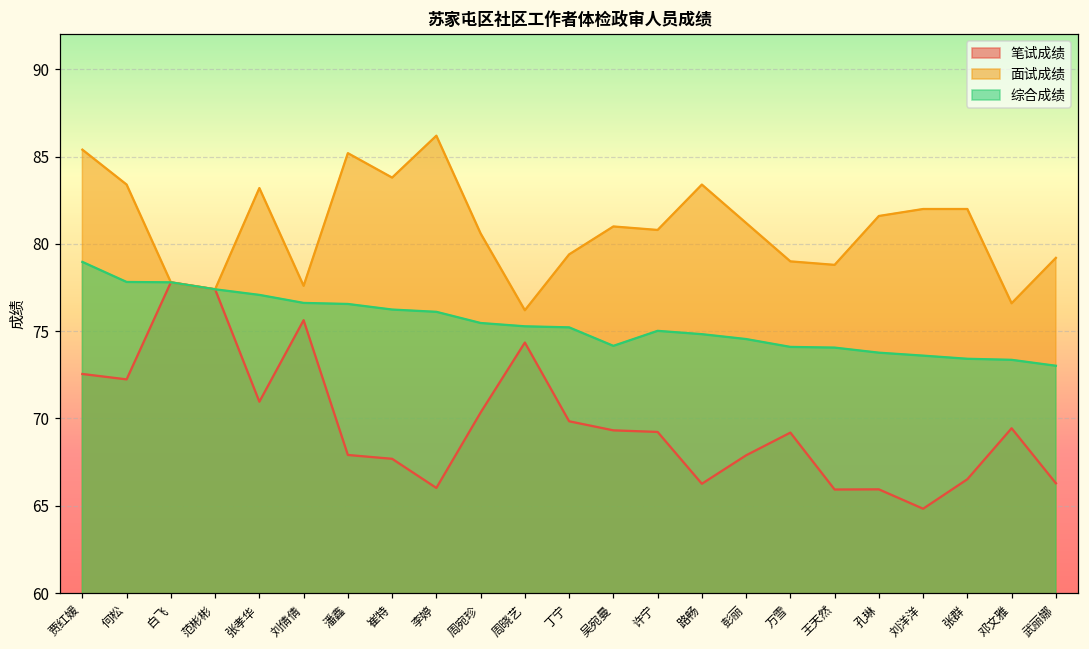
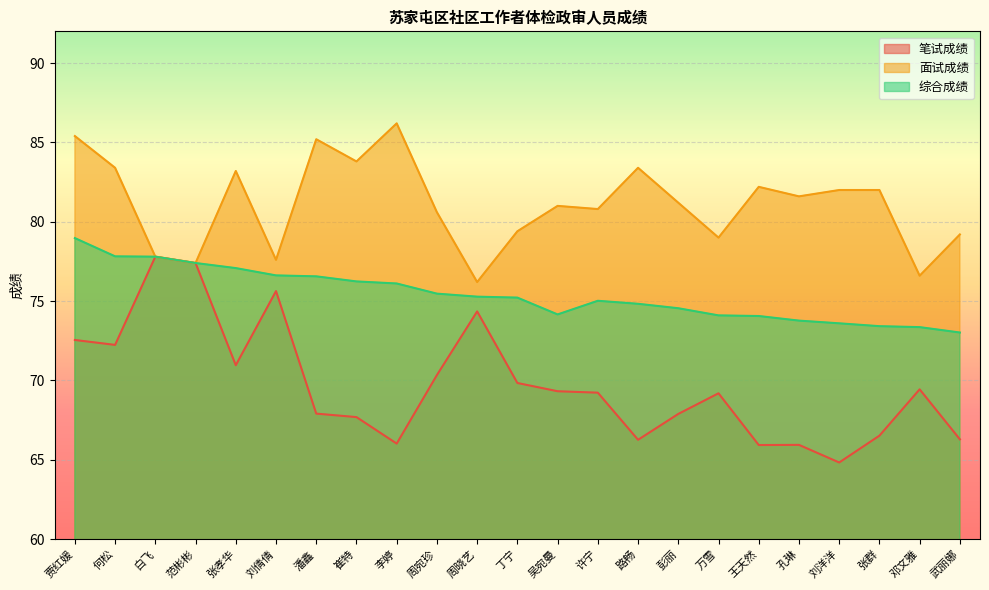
  {
    "笔试成绩": {
      "贾红媛": 72.6,
      "何松": 72.2,
      "张孝华": 71.0,
      "刘倩倩": 75.6,
      "潘鑫": 67.9,
      "崔特": 67.7,
      "李婷": 66.0,
      "周宛珍": 70.3,
      "周晓艺": 74.4,
      "丁宁": 69.8,
      "吴宛曼": 69.3,
      "许宁": 69.2,
      "路畅": 66.3,
      "彭丽": 67.9,
      "万雪": 69.2,
      "王天然": 65.9,
      "孔琳": 65.9,
      "刘洋洋": 64.8,
      "张群": 66.5,
      "邓文雅": 69.4,
      "武丽娜": 66.3
    },
    "面试成绩": {
      "贾红媛": 85.4,
      "何松": 83.4,
      "张孝华": 83.2,
      "刘倩倩": 77.6,
      "潘鑫": 85.2,
      "崔特": 83.8,
      "李婷": 86.2,
      "周宛珍": 80.6,
      "周晓艺": 76.2,
      "丁宁": 79.4,
      "吴宛曼": 81.0,
      "许宁": 80.8,
      "路畅": 83.4,
      "彭丽": 81.2,
      "万雪": 79.0,
-     "王天然": 78.8,
+     "王天然": 82.2,
      "孔琳": 81.6,
      "刘洋洋": 82.0,
      "张群": 82.0,
      "邓文雅": 76.6,
      "武丽娜": 79.2
    },
    "综合成绩": {
      "贾红媛": 79.0,
      "何松": 77.8,
      "张孝华": 77.1,
      "刘倩倩": 76.6,
      "潘鑫": 76.6,
      "崔特": 76.2,
      "李婷": 76.1,
      "周宛珍": 75.5,
      "周晓艺": 75.3,
      "丁宁": 75.2,
      "吴宛曼": 74.2,
      "许宁": 75.0,
      "路畅": 74.8,
      "彭丽": 74.6,
      "万雪": 74.1,
      "王天然": 74.1,
      "孔琳": 73.8,
      "刘洋洋": 73.6,
      "张群": 73.4,
      "邓文雅": 73.4,
      "武丽娜": 73.0
    }
  }
